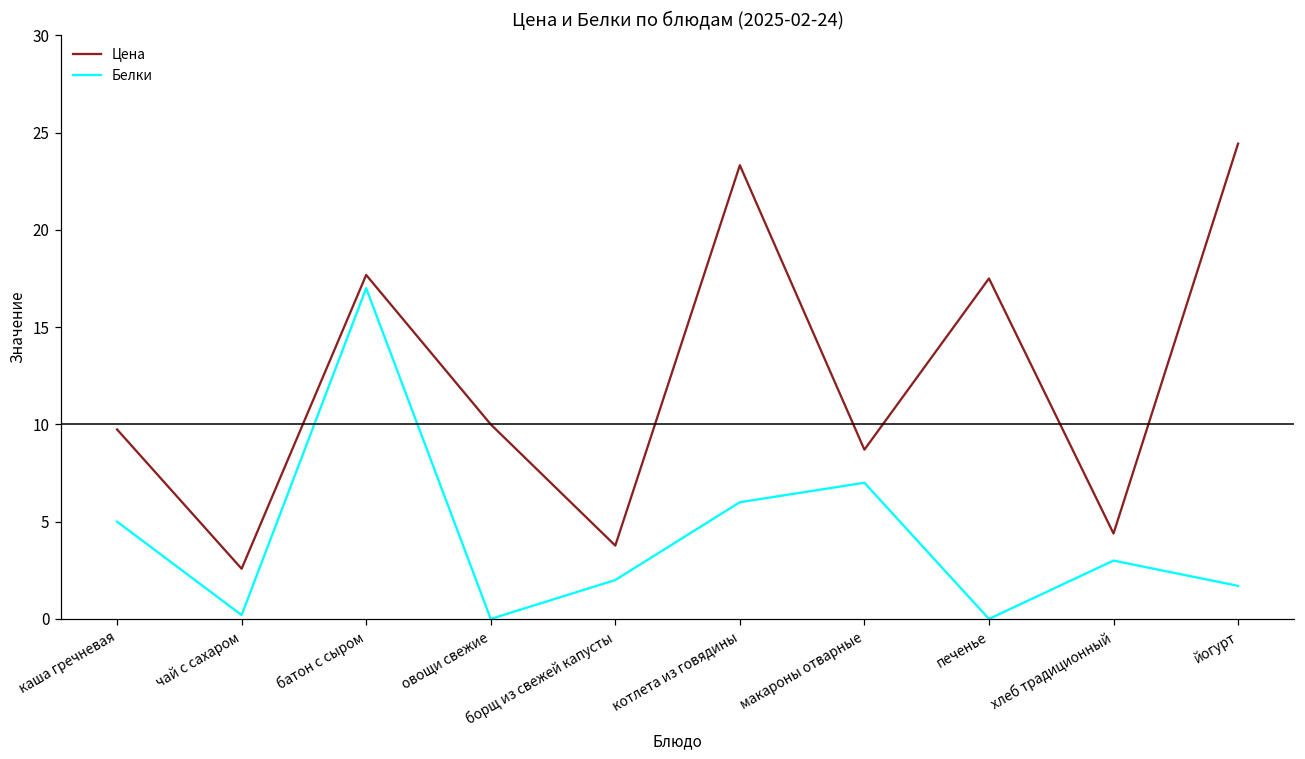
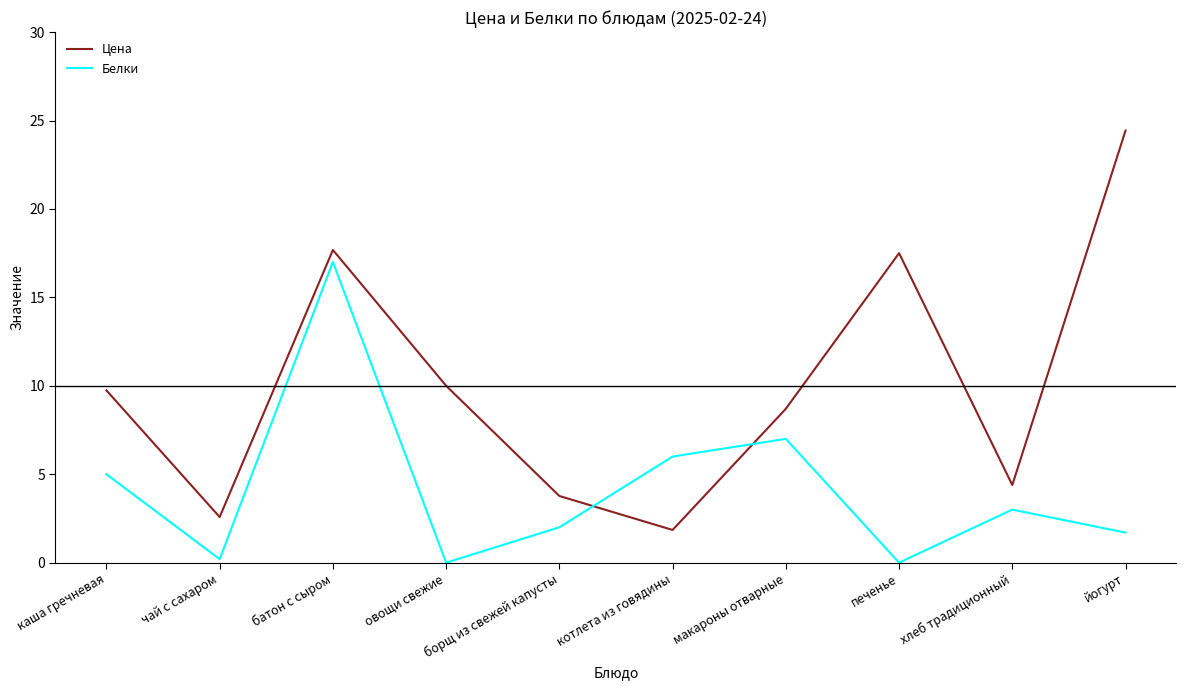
  {
    "Цена": {
      "каша гречневая": 9.7,
      "чай с сахаром": 2.6,
      "батон с сыром": 17.7,
      "овощи свежие": 10.0,
      "борщ из свежей капусты": 3.8,
-     "котлета из говядины": 23.3,
+     "котлета из говядины": 1.9,
      "макароны отварные": 8.7,
      "печенье": 17.5,
      "хлеб традиционный": 4.4,
      "йогурт": 24.4
    },
    "Белки": {
      "каша гречневая": 5.0,
      "чай с сахаром": 0.2,
      "батон с сыром": 17.0,
      "овощи свежие": 0.0,
      "борщ из свежей капусты": 2.0,
      "котлета из говядины": 6.0,
      "макароны отварные": 7.0,
      "печенье": 0.0,
      "хлеб традиционный": 3.0,
      "йогурт": 1.7
    }
  }
